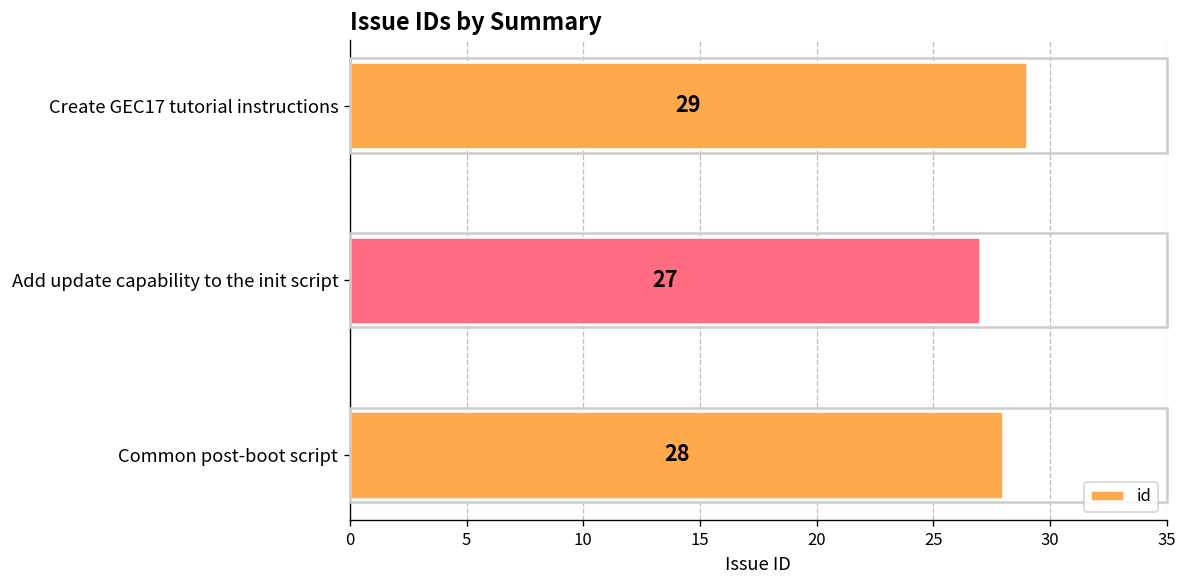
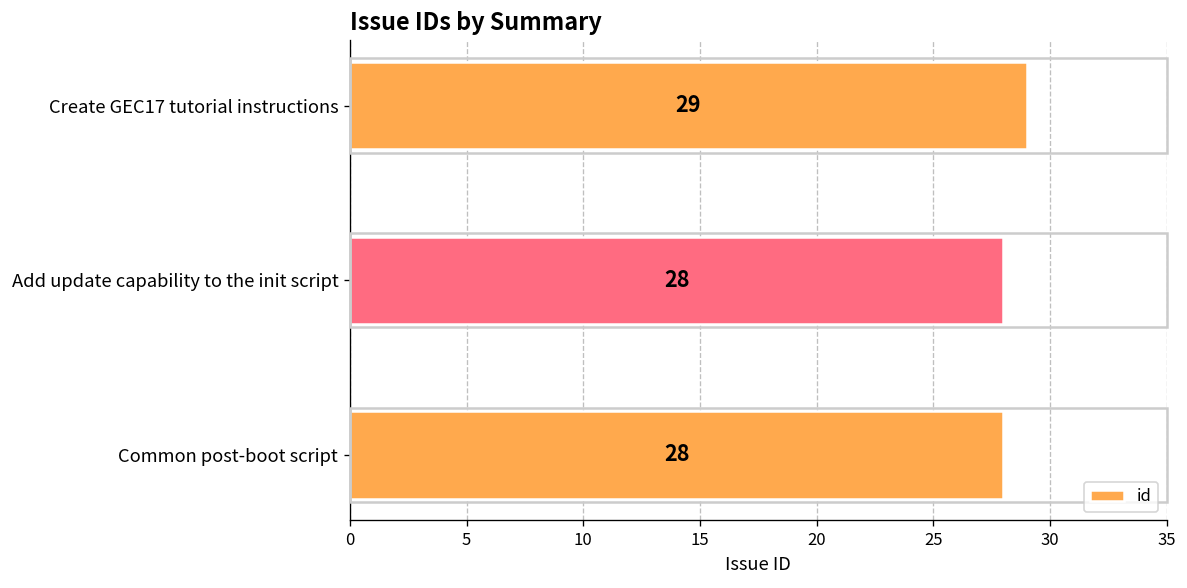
  {
    "Create GEC17 tutorial instructions": 29,
-   "Add update capability to the init script": 27,
+   "Add update capability to the init script": 28,
    "Common post-boot script": 28
  }
